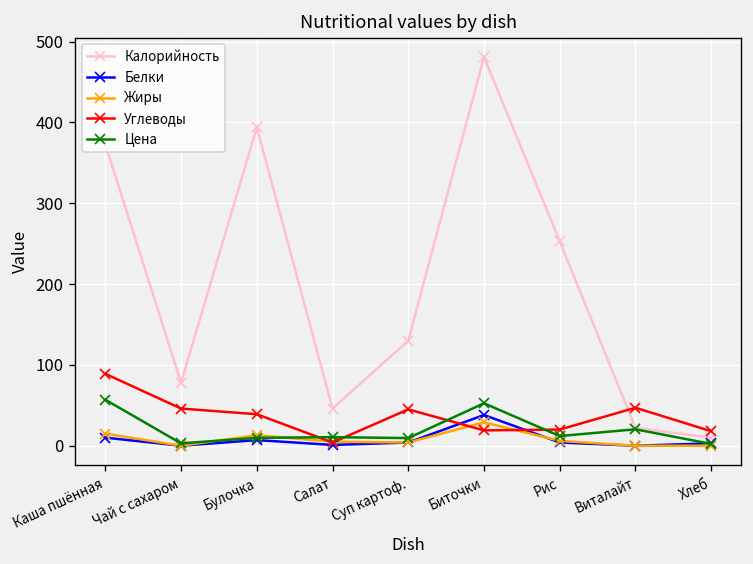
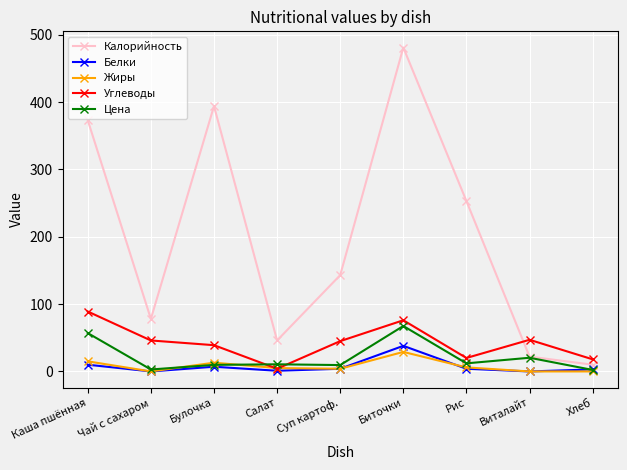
  {
    "Калорийность": {
      "Каша пшённая": 370,
      "Чай с сахаром": 80,
      "Булочка": 390,
      "Салат": 50,
-     "Суп картоф.": 130,
+     "Суп картоф.": 140,
      "Биточки": 480,
      "Рис": 250,
      "Хлеб": 10
    },
    "Белки": {
      "Каша пшённая": 10,
      "Биточки": 40
    },
    "Жиры": {
      "Каша пшённая": 20,
      "Биточки": 30
    },
    "Углеводы": {
      "Каша пшённая": 90,
      "Чай с сахаром": 50,
      "Булочка": 40,
      "Суп картоф.": 50,
-     "Биточки": 20,
+     "Биточки": 80,
      "Рис": 20,
      "Виталайт": 50,
      "Хлеб": 20
    },
    "Цена": {
      "Каша пшённая": 60,
      "Салат": 10,
      "Суп картоф.": 10,
-     "Биточки": 50,
+     "Биточки": 70,
      "Рис": 10
    }
  }
